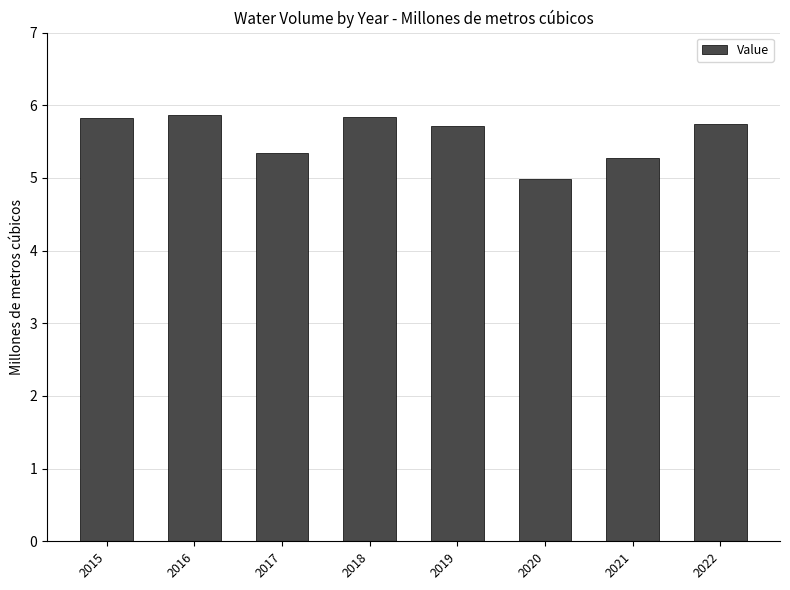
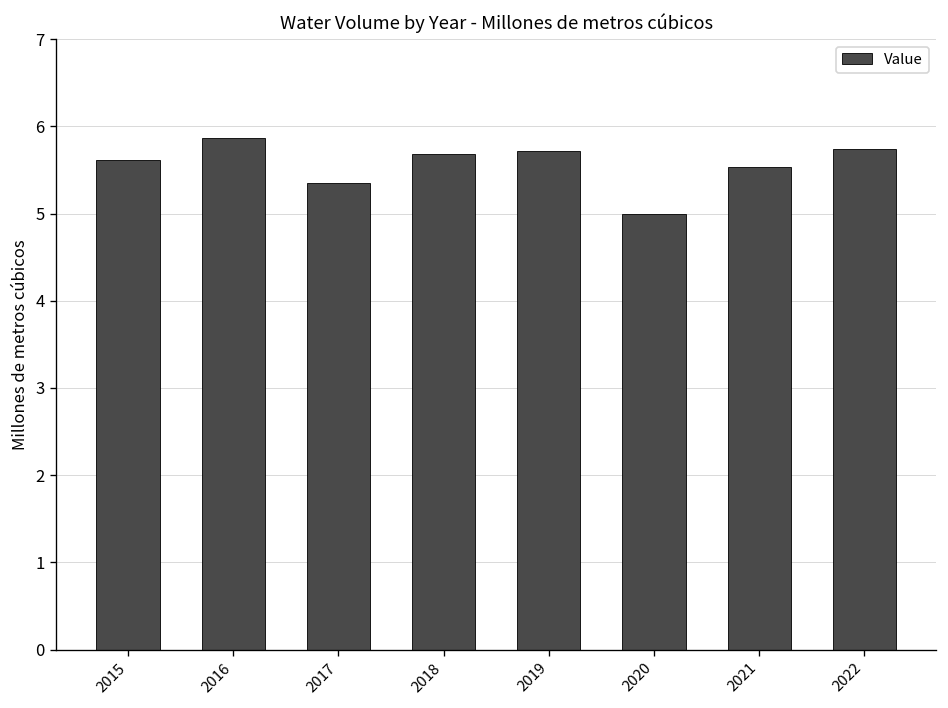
  {
-   "2015": 5.8,
+   "2015": 5.6,
    "2016": 5.9,
    "2017": 5.4,
-   "2018": 5.8,
+   "2018": 5.7,
    "2019": 5.7,
    "2020": 5.0,
-   "2021": 5.3,
+   "2021": 5.5,
    "2022": 5.7
  }
